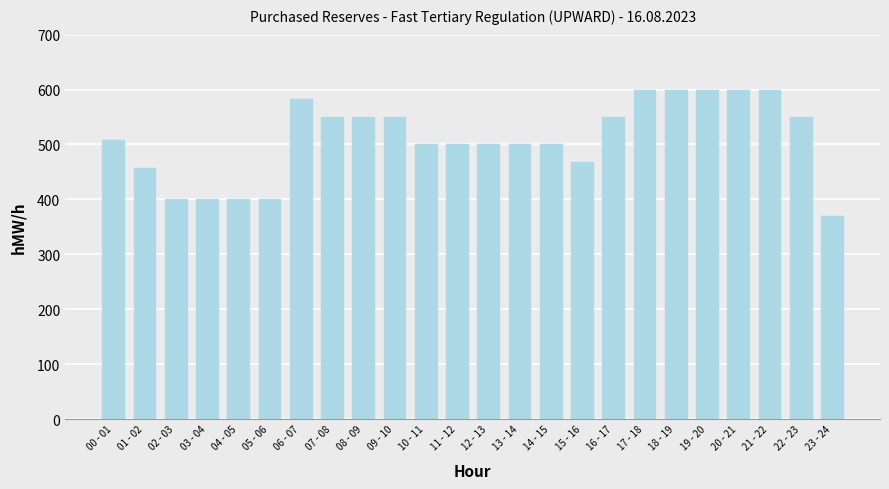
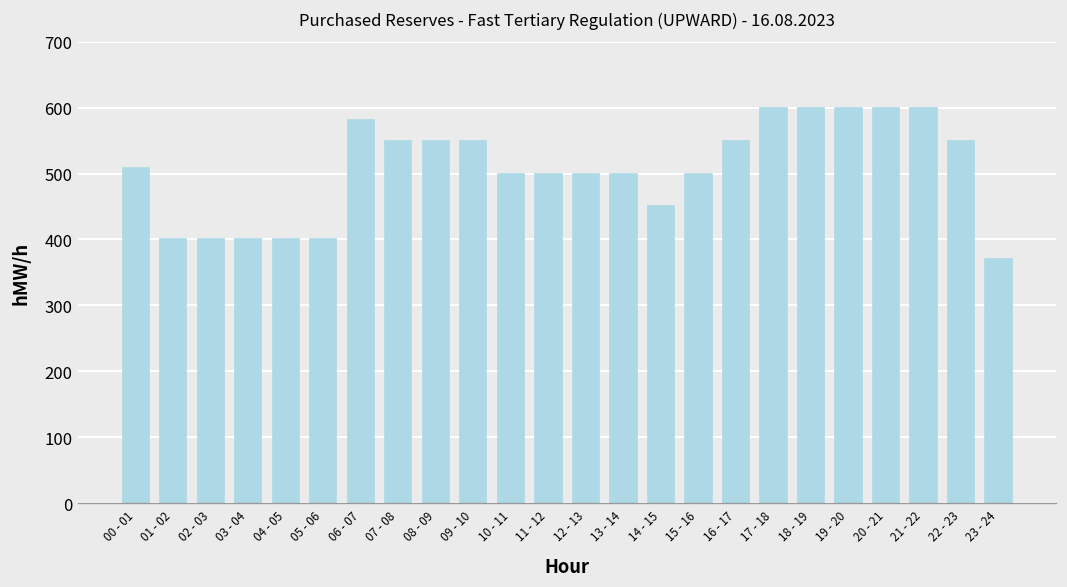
  {
    "00 - 01": 510,
-   "01 - 02": 460,
+   "01 - 02": 400,
    "02 - 03": 400,
    "03 - 04": 400,
    "04 - 05": 400,
    "05 - 06": 400,
    "06 - 07": 580,
    "07 - 08": 550,
    "08 - 09": 550,
    "09 - 10": 550,
    "10 - 11": 500,
    "11 - 12": 500,
    "12 - 13": 500,
    "13 - 14": 500,
-   "14 - 15": 500,
-   "15 - 16": 470,
+   "14 - 15": 450,
+   "15 - 16": 500,
    "16 - 17": 550,
    "17 - 18": 600,
    "18 - 19": 600,
    "19 - 20": 600,
    "20 - 21": 600,
    "21 - 22": 600,
    "22 - 23": 550,
    "23 - 24": 370
  }
